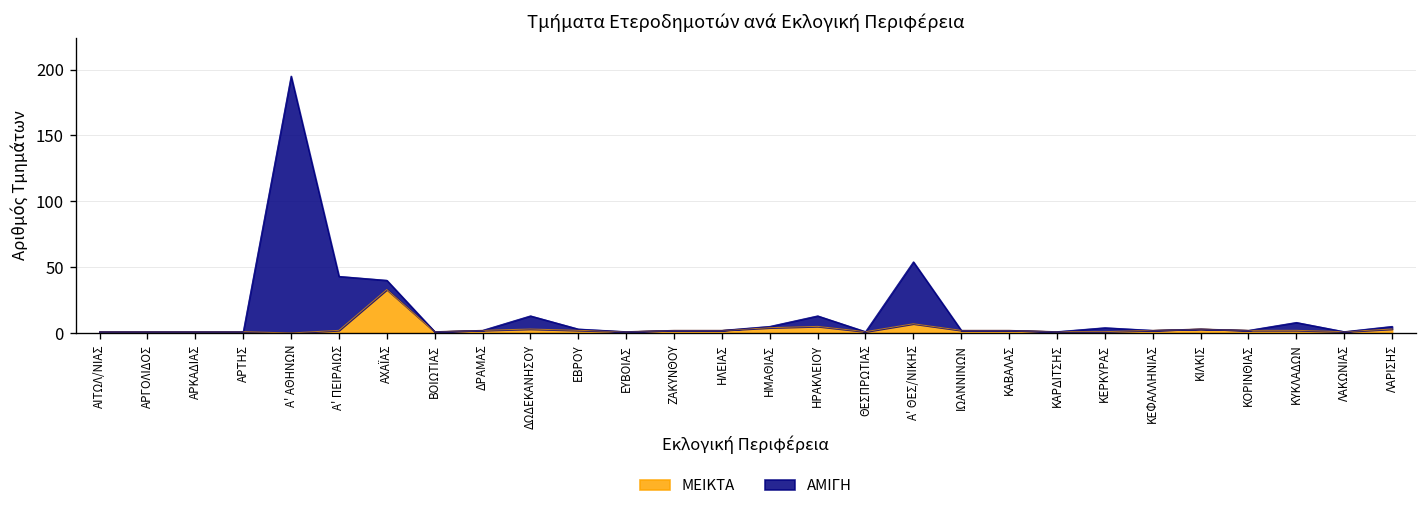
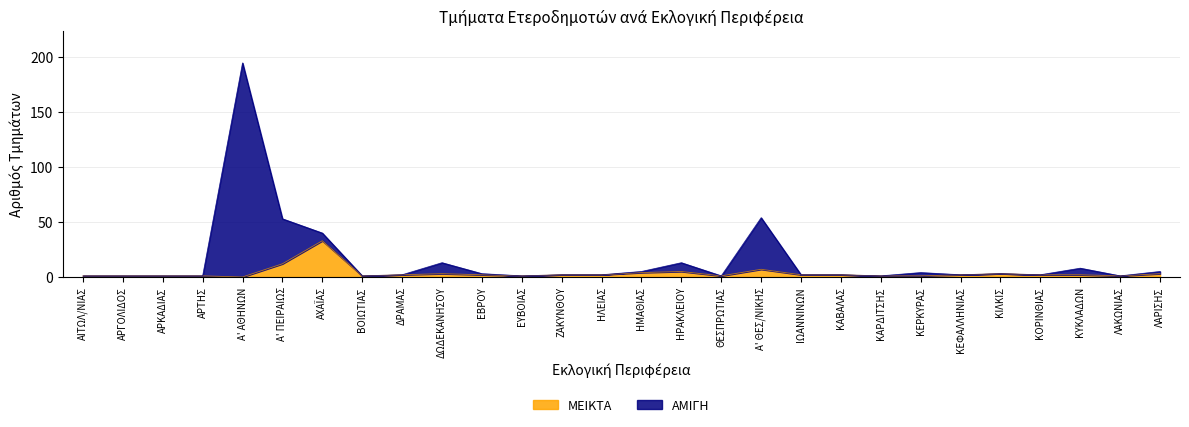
  {
    "ΜΕΙΚΤΑ": {
      "Α' ΑΘΗΝΩΝ": 0,
-     "Α' ΠΕΙΡΑΙΩΣ": 2,
+     "Α' ΠΕΙΡΑΙΩΣ": 12,
      "ΑΧΑΪΑΣ": 33,
      "ΔΩΔΕΚΑΝΗΣΟΥ": 3,
      "ΗΡΑΚΛΕΙΟΥ": 5,
      "Α' ΘΕΣ/ΝΙΚΗΣ": 7,
      "ΚΕΡΚΥΡΑΣ": 1,
      "ΚΥΚΛΑΔΩΝ": 2
    },
    "ΑΜΙΓΗ": {
      "Α' ΑΘΗΝΩΝ": 195,
      "Α' ΠΕΙΡΑΙΩΣ": 41,
      "ΑΧΑΪΑΣ": 7,
      "ΔΩΔΕΚΑΝΗΣΟΥ": 10,
      "ΗΡΑΚΛΕΙΟΥ": 8,
      "Α' ΘΕΣ/ΝΙΚΗΣ": 47,
      "ΚΕΡΚΥΡΑΣ": 3,
      "ΚΥΚΛΑΔΩΝ": 6
    }
  }
